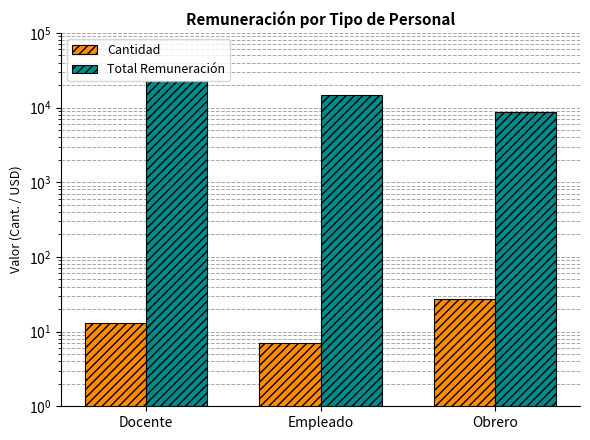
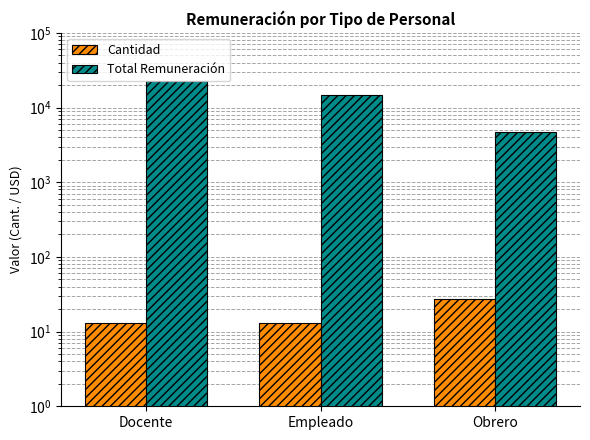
  {
    "Cantidad": {
      "Docente": 13,
-     "Empleado": 7,
+     "Empleado": 13,
      "Obrero": 27
    },
    "Total Remuneración": {
      "Empleado": 15000,
-     "Obrero": 9000
+     "Obrero": 5000
    }
  }
